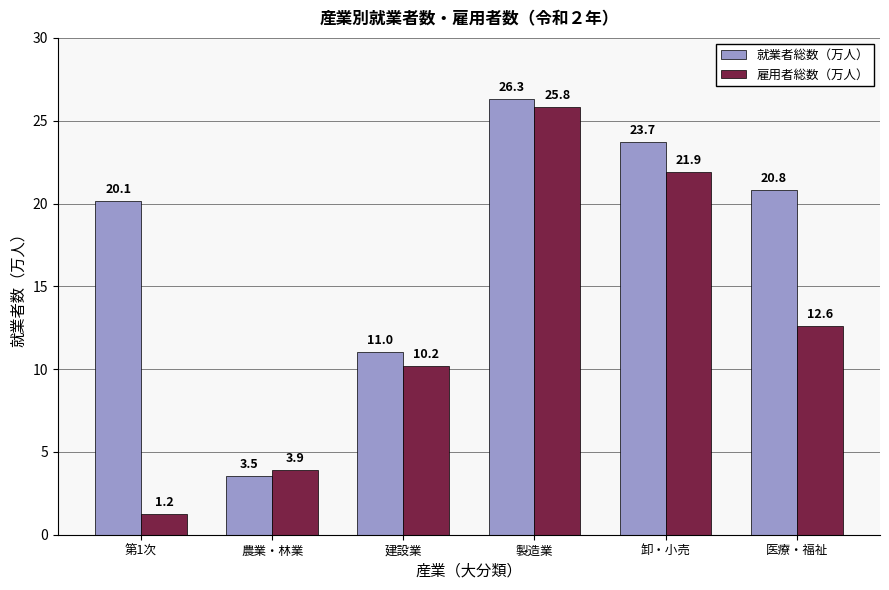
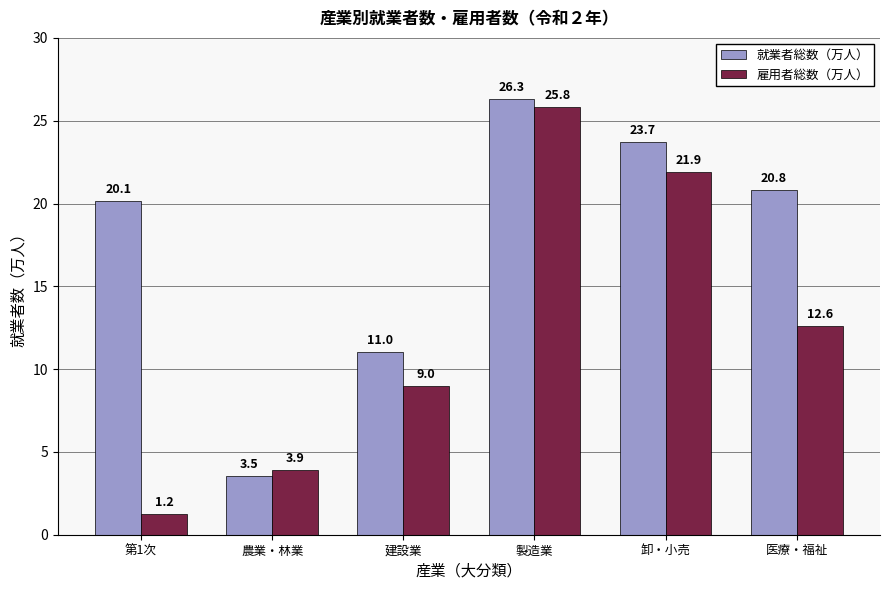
  {
    "就業者総数（万人）": {
      "第1次": 20.1,
      "農業・林業": 3.5,
      "建設業": 11.0,
      "製造業": 26.3,
      "卸・小売": 23.7,
      "医療・福祉": 20.8
    },
    "雇用者総数（万人）": {
      "第1次": 1.2,
      "農業・林業": 3.9,
-     "建設業": 10.2,
+     "建設業": 9.0,
      "製造業": 25.8,
      "卸・小売": 21.9,
      "医療・福祉": 12.6
    }
  }
